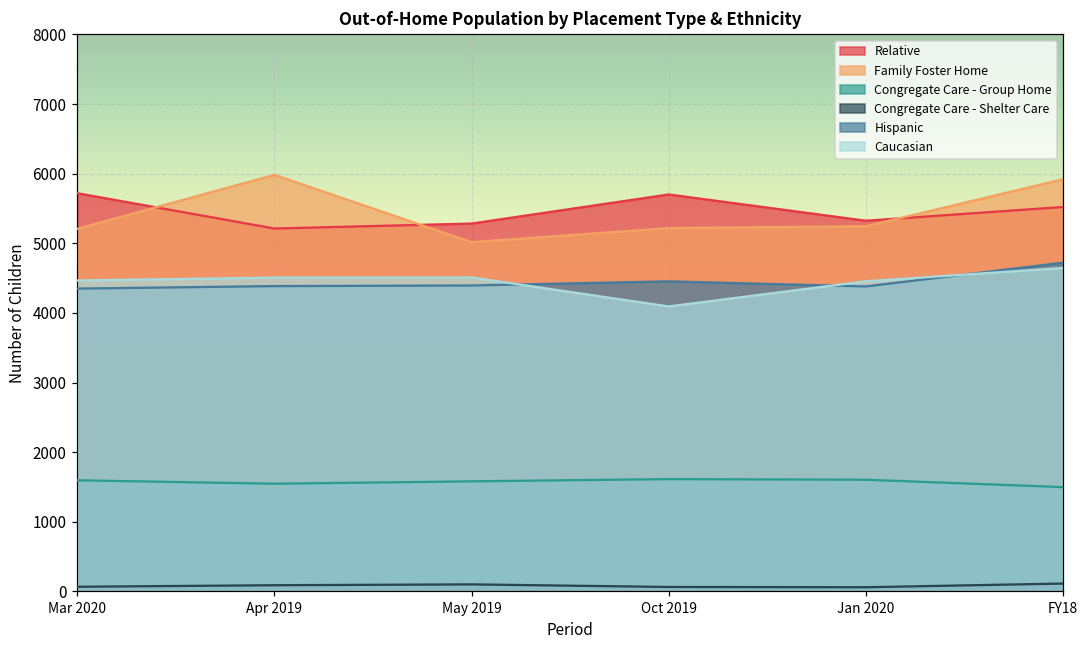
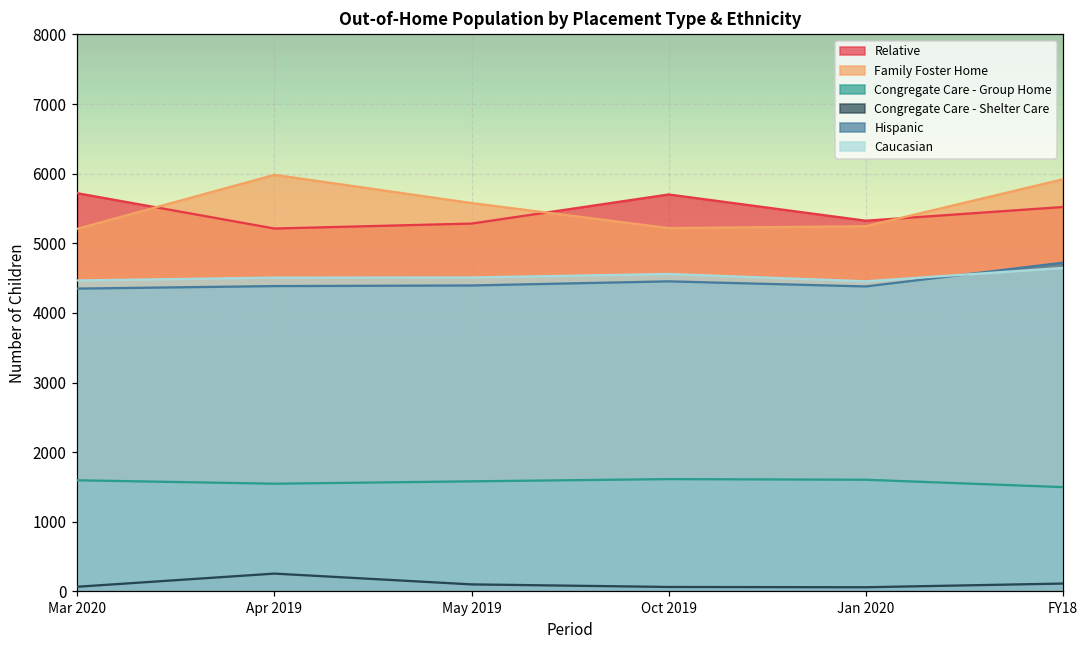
  {
    "Relative": {
      "Mar 2020": 5700,
      "Apr 2019": 5200,
      "May 2019": 5300,
      "Oct 2019": 5700,
      "Jan 2020": 5300,
      "FY18": 5500
    },
    "Family Foster Home": {
      "Mar 2020": 5200,
      "Apr 2019": 6000,
-     "May 2019": 5000,
+     "May 2019": 5600,
      "Oct 2019": 5200,
      "Jan 2020": 5200,
      "FY18": 5900
    },
    "Congregate Care - Shelter Care": {
      "Mar 2020": 100,
-     "Apr 2019": 100,
+     "Apr 2019": 300,
      "May 2019": 100,
      "Oct 2019": 100,
      "Jan 2020": 100,
      "FY18": 100
    },
    "Caucasian": {
      "Mar 2020": 4500,
      "Apr 2019": 4500,
      "May 2019": 4500,
-     "Oct 2019": 4100,
+     "Oct 2019": 4600,
      "Jan 2020": 4500,
      "FY18": 4600
    }
  }
